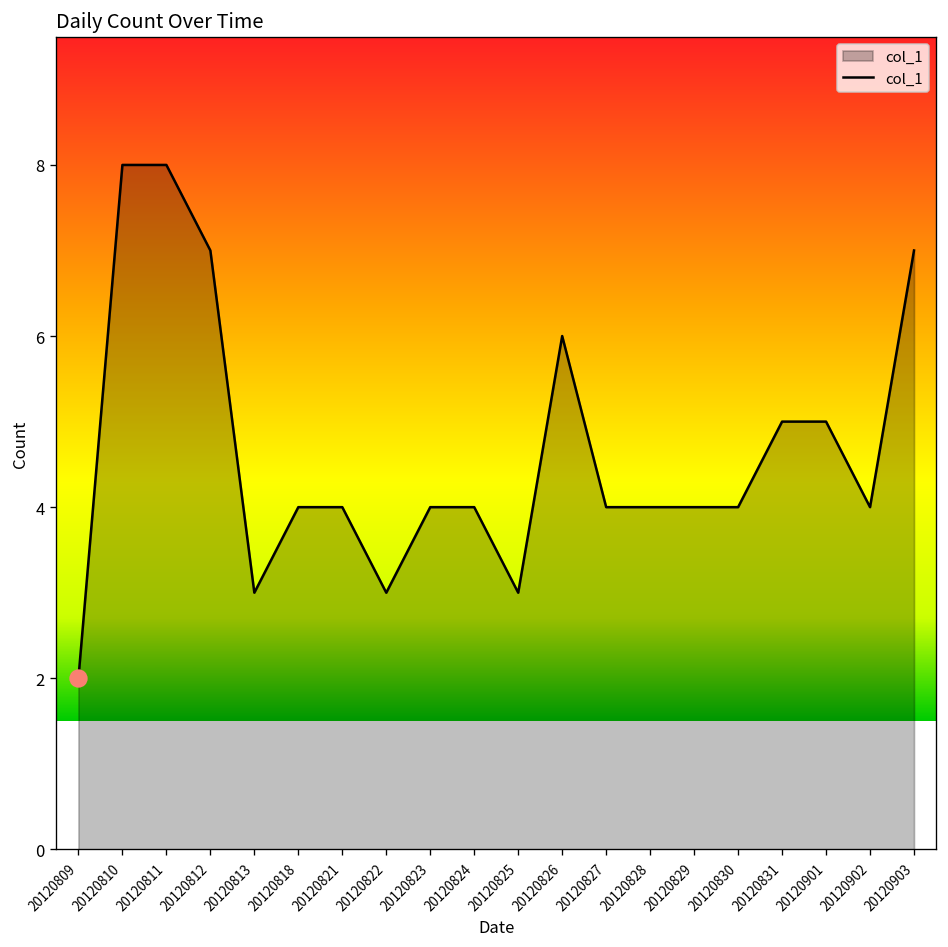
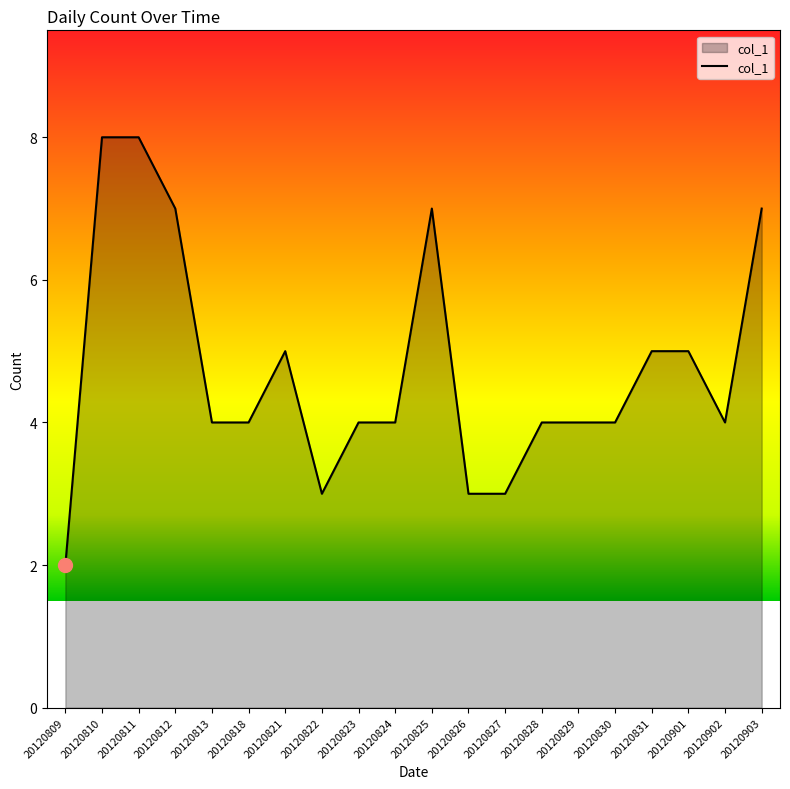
  {
    "col_1": {
      "20120810": 8,
      "20120811": 8,
      "20120812": 7,
-     "20120813": 3,
+     "20120813": 4,
      "20120818": 4,
-     "20120821": 4,
+     "20120821": 5,
      "20120822": 3,
      "20120823": 4,
      "20120824": 4,
-     "20120825": 3,
-     "20120826": 6,
-     "20120827": 4,
+     "20120825": 7,
+     "20120826": 3,
+     "20120827": 3,
      "20120828": 4,
      "20120829": 4,
      "20120830": 4,
      "20120831": 5,
      "20120901": 5,
      "20120902": 4,
      "20120903": 7
    }
  }
